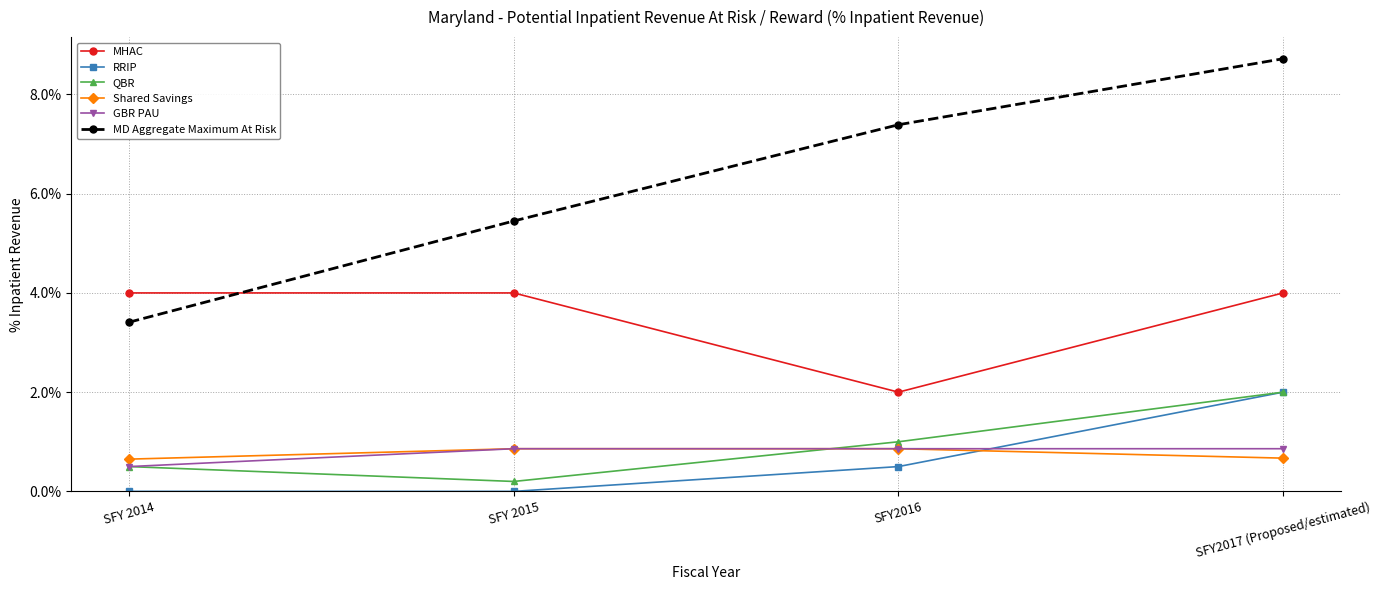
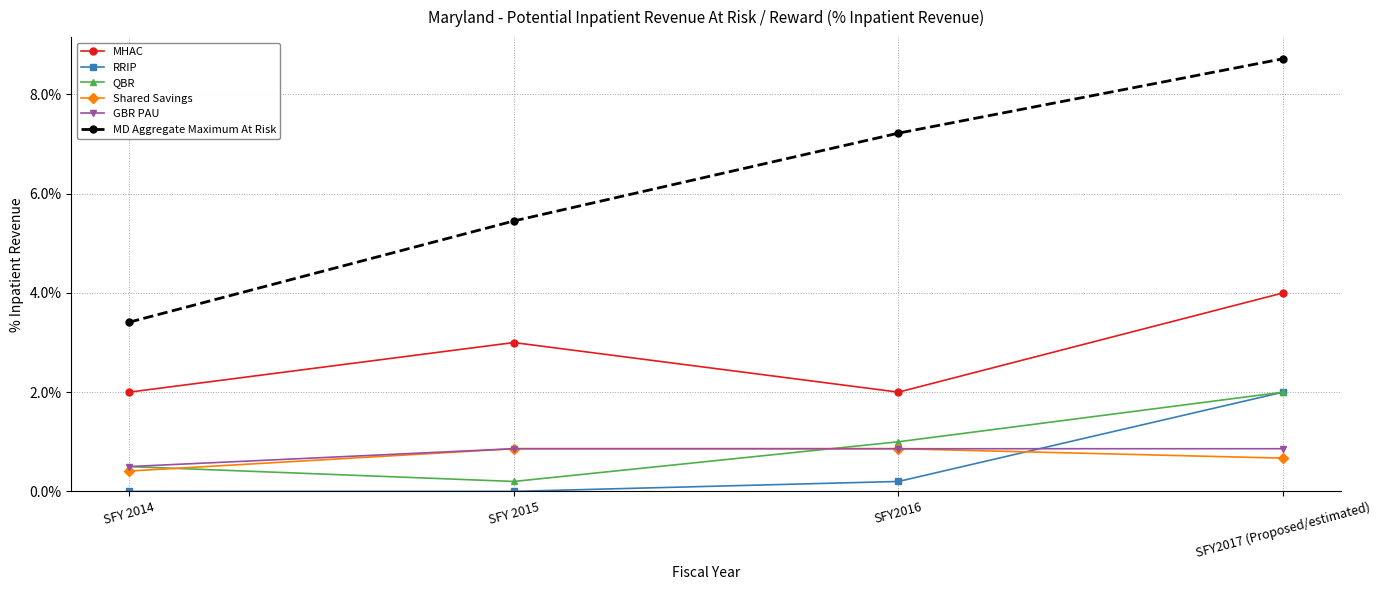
  {
    "MHAC": {
-     "SFY 2014": "4.0%",
-     "SFY 2015": "4.0%",
+     "SFY 2014": "2.0%",
+     "SFY 2015": "3.0%",
      "SFY2016": "2.0%",
      "SFY2017 (Proposed/estimated)": "4.0%"
    },
    "RRIP": {
      "SFY 2014": "0.0%",
      "SFY 2015": "0.0%",
-     "SFY2016": "0.5%"
+     "SFY2016": "0.2%"
    },
    "QBR": {
      "SFY 2015": "0.2%",
      "SFY2016": "1.0%"
    },
    "Shared Savings": {
-     "SFY 2014": "0.7%",
+     "SFY 2014": "0.4%",
      "SFY2017 (Proposed/estimated)": "0.7%"
    },
    "GBR PAU": {
      "SFY2017 (Proposed/estimated)": "0.9%"
    },
    "MD Aggregate Maximum At Risk": {
      "SFY 2014": "3.4%",
      "SFY 2015": "5.5%",
-     "SFY2016": "7.4%",
+     "SFY2016": "7.2%",
      "SFY2017 (Proposed/estimated)": "8.7%"
    }
  }
